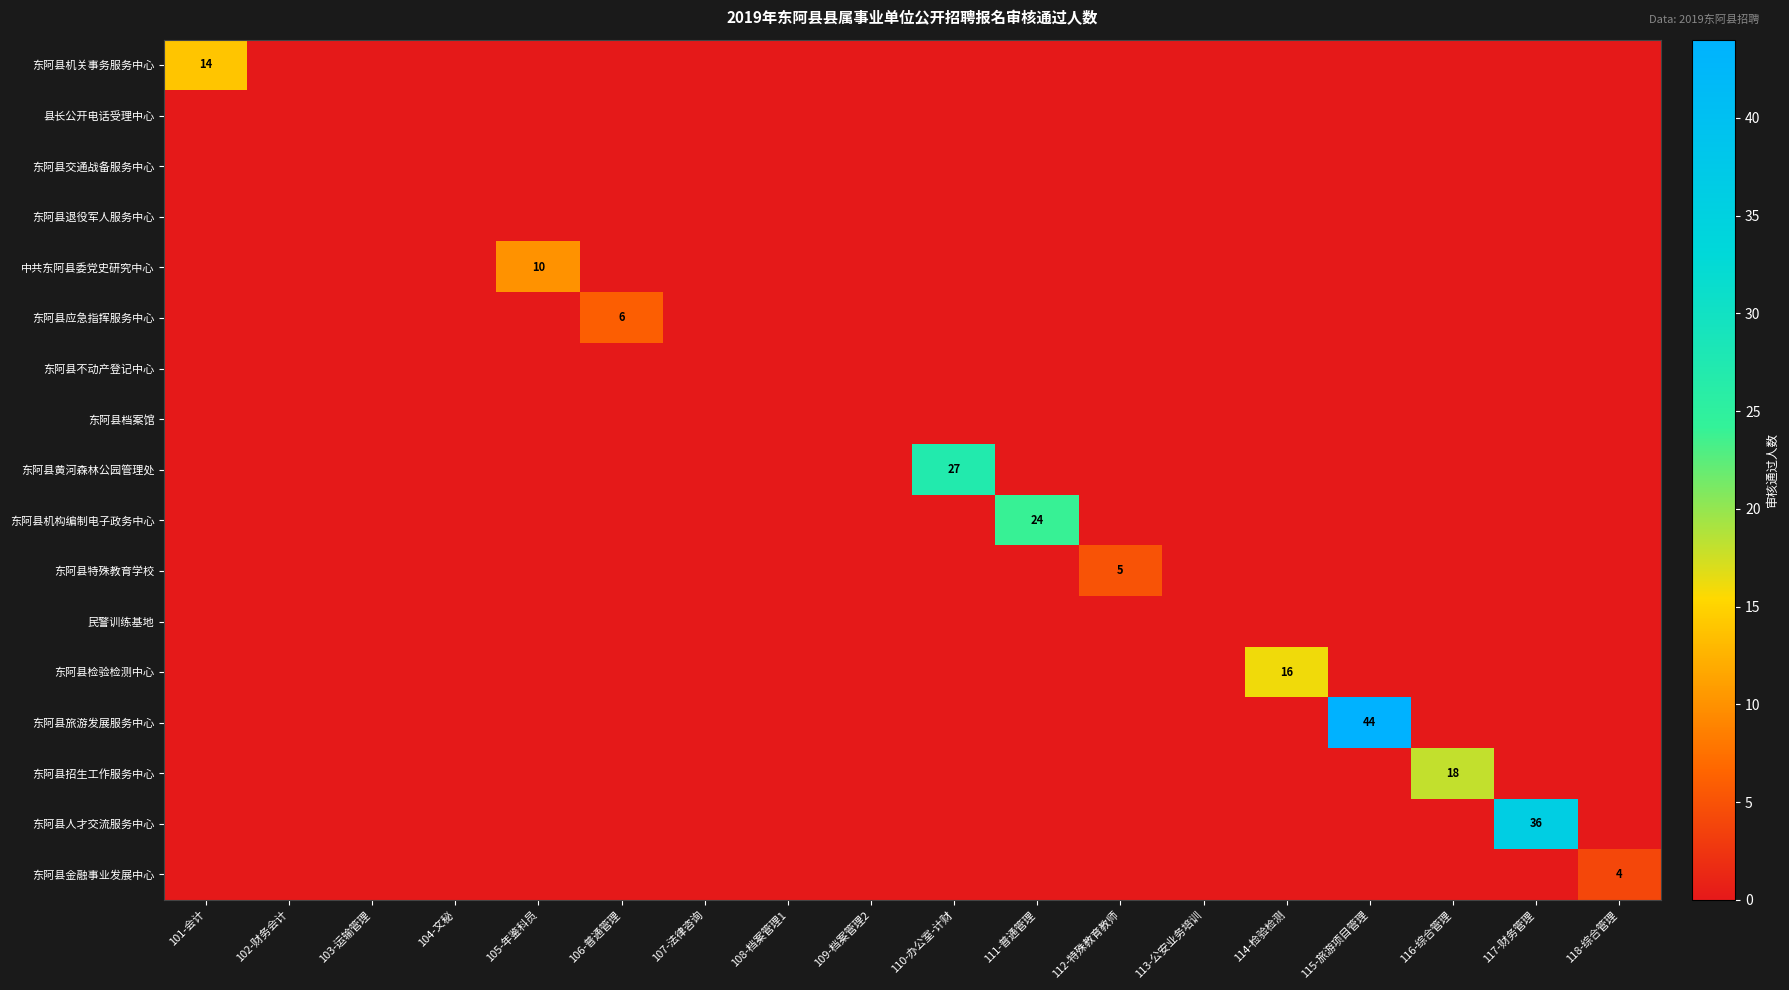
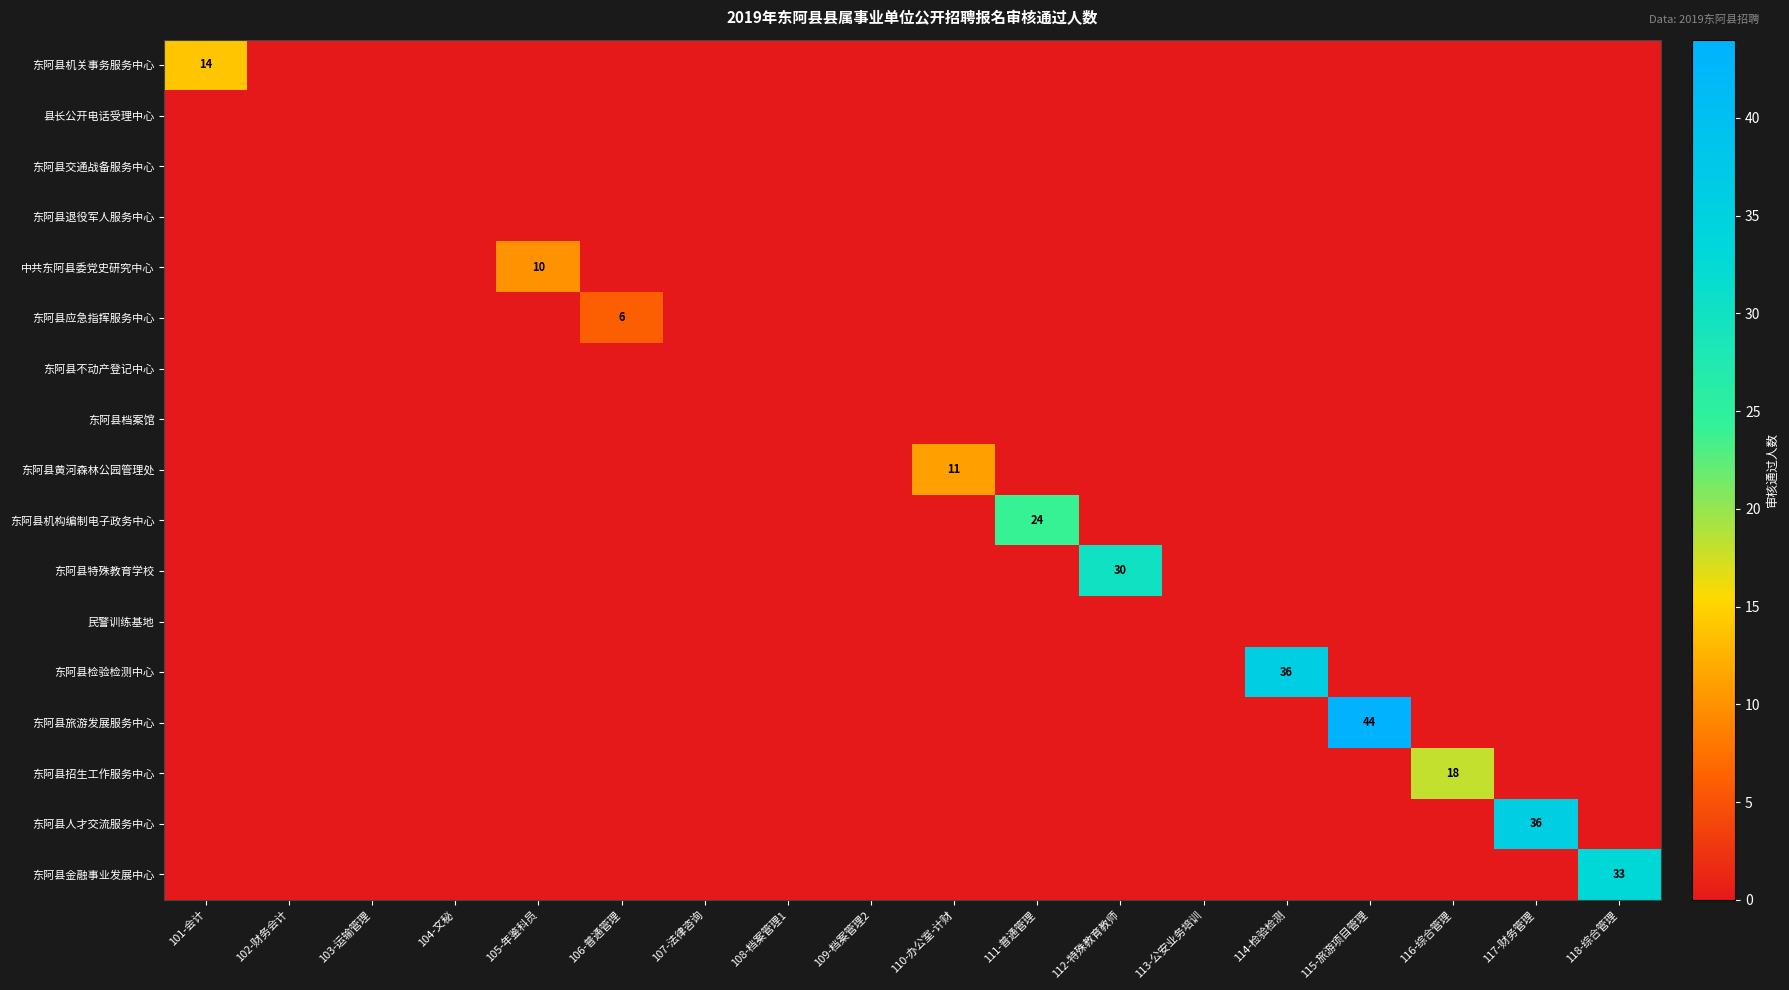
  {
    "东阿县机关事务服务中心": {
      "101-会计": 14
    },
    "中共东阿县委党史研究中心": {
      "105-年鉴科员": 10
    },
    "东阿县应急指挥服务中心": {
      "106-普通管理": 6
    },
    "东阿县黄河森林公园管理处": {
-     "110-办公室-计财": 27
+     "110-办公室-计财": 11
    },
    "东阿县机构编制电子政务中心": {
      "111-普通管理": 24
    },
    "东阿县特殊教育学校": {
-     "112-特殊教育教师": 5
+     "112-特殊教育教师": 30
    },
    "东阿县检验检测中心": {
-     "114-检验检测": 16
+     "114-检验检测": 36
    },
    "东阿县旅游发展服务中心": {
      "115-旅游项目管理": 44
    },
    "东阿县招生工作服务中心": {
      "116-综合管理": 18
    },
    "东阿县人才交流服务中心": {
      "117-财务管理": 36
    },
    "东阿县金融事业发展中心": {
-     "118-综合管理": 4
+     "118-综合管理": 33
    }
  }
